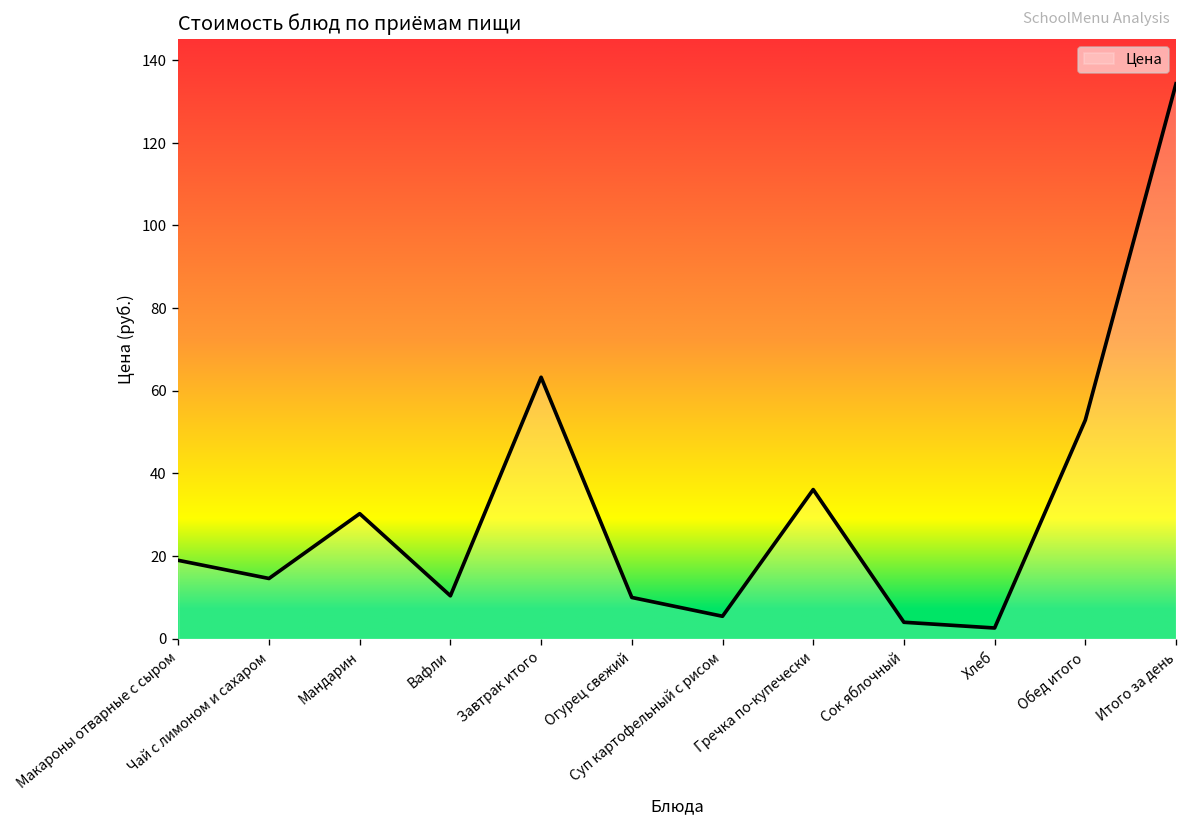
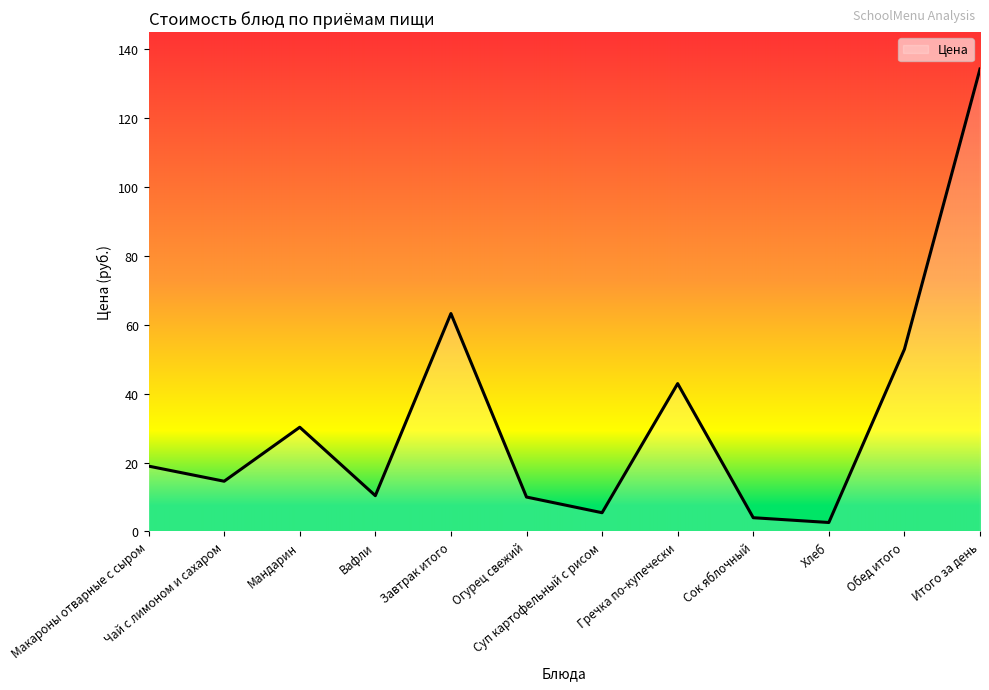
  {
    "Макароны отварные с сыром": 19,
    "Чай с лимоном и сахаром": 15,
    "Мандарин": 30,
    "Вафли": 10,
    "Завтрак итого": 63,
    "Огурец свежий": 10,
    "Суп картофельный с рисом": 5,
-   "Гречка по-купечески": 36,
+   "Гречка по-купечески": 43,
    "Сок яблочный": 4,
    "Хлеб": 3,
    "Обед итого": 53,
    "Итого за день": 134
  }
